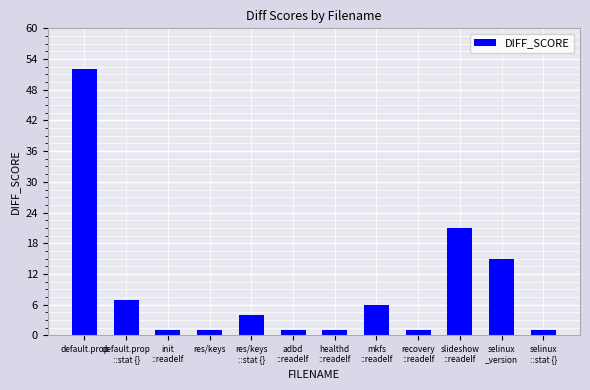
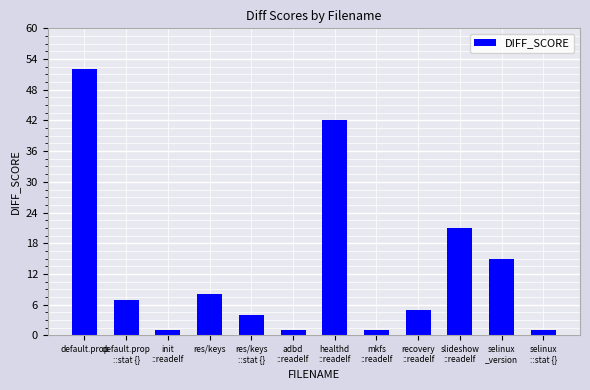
  {
    "default.prop": 52,
    "default.prop ::stat {}": 7,
    "init ::readelf": 1,
-   "res/keys": 1,
+   "res/keys": 8,
    "res/keys ::stat {}": 4,
    "adbd ::readelf": 1,
-   "healthd ::readelf": 1,
-   "mkfs ::readelf": 6,
-   "recovery ::readelf": 1,
+   "healthd ::readelf": 42,
+   "mkfs ::readelf": 1,
+   "recovery ::readelf": 5,
    "slideshow ::readelf": 21,
    "selinux _version": 15,
    "selinux ::stat {}": 1
  }
